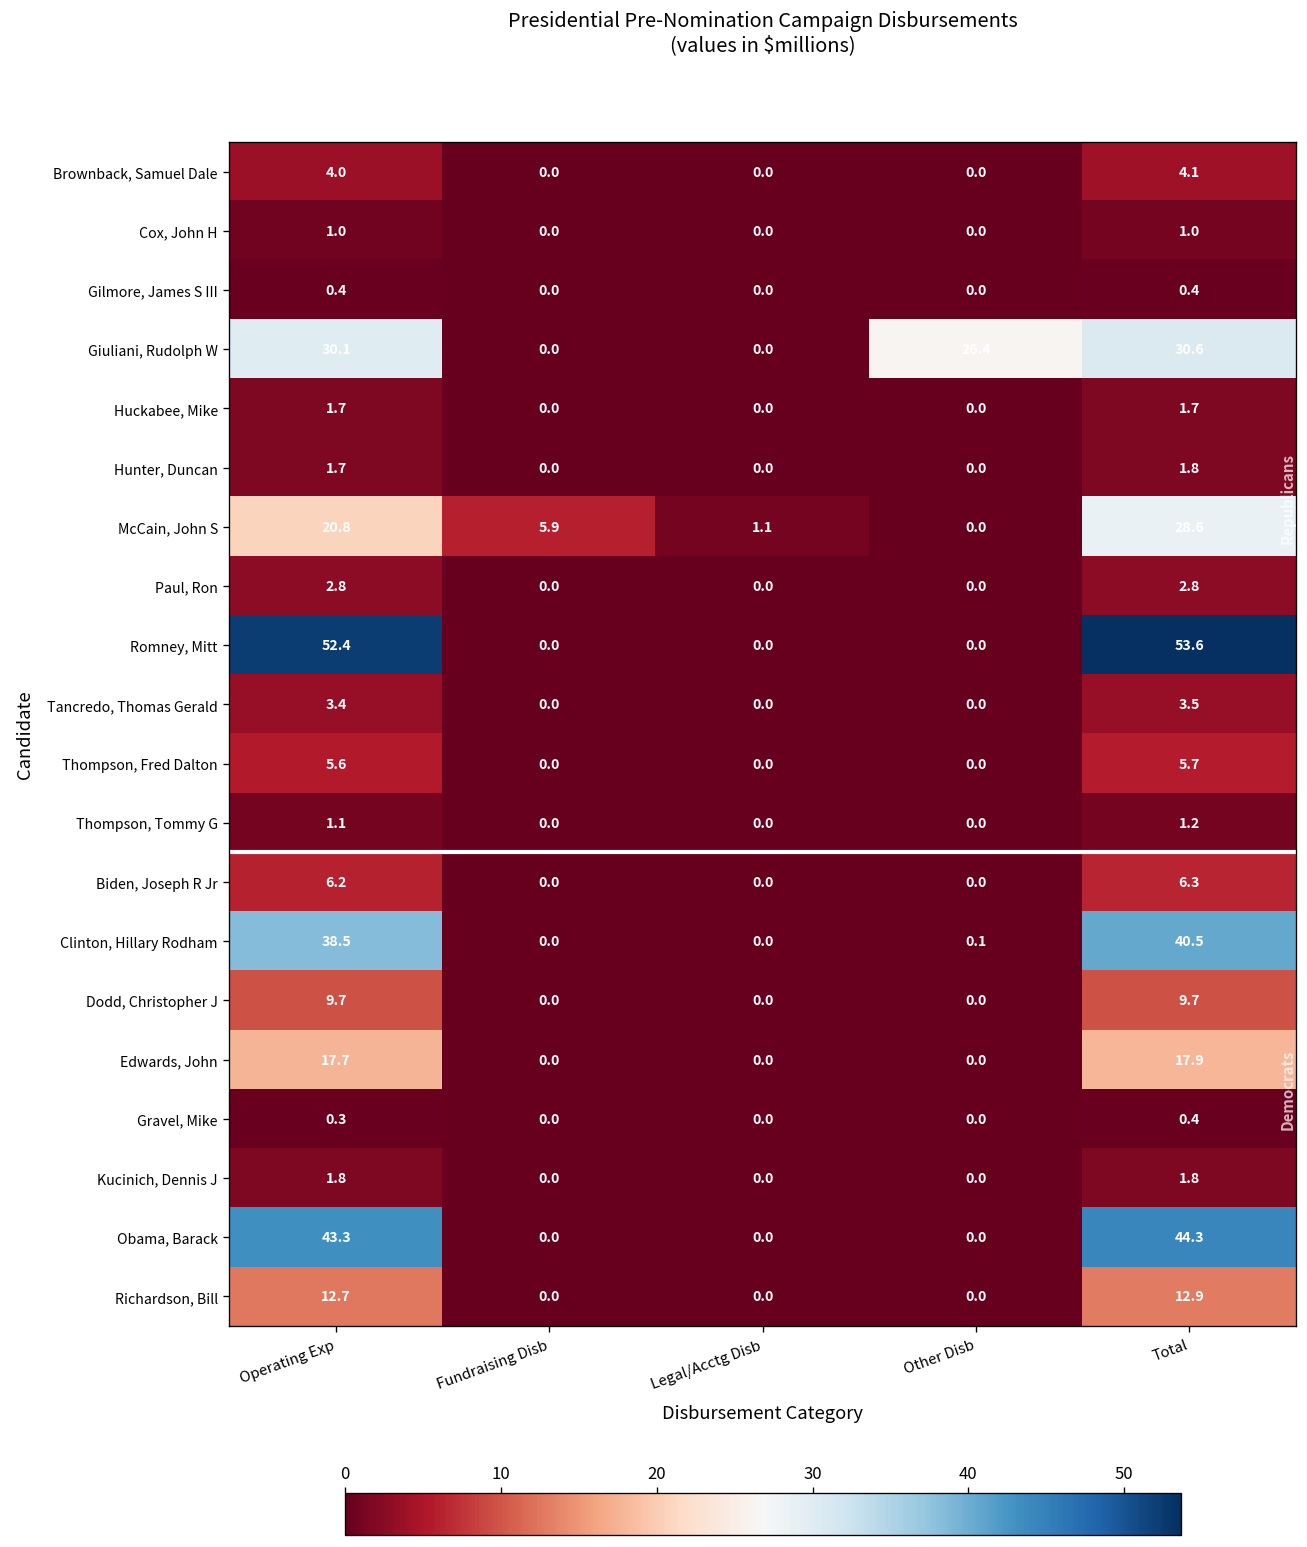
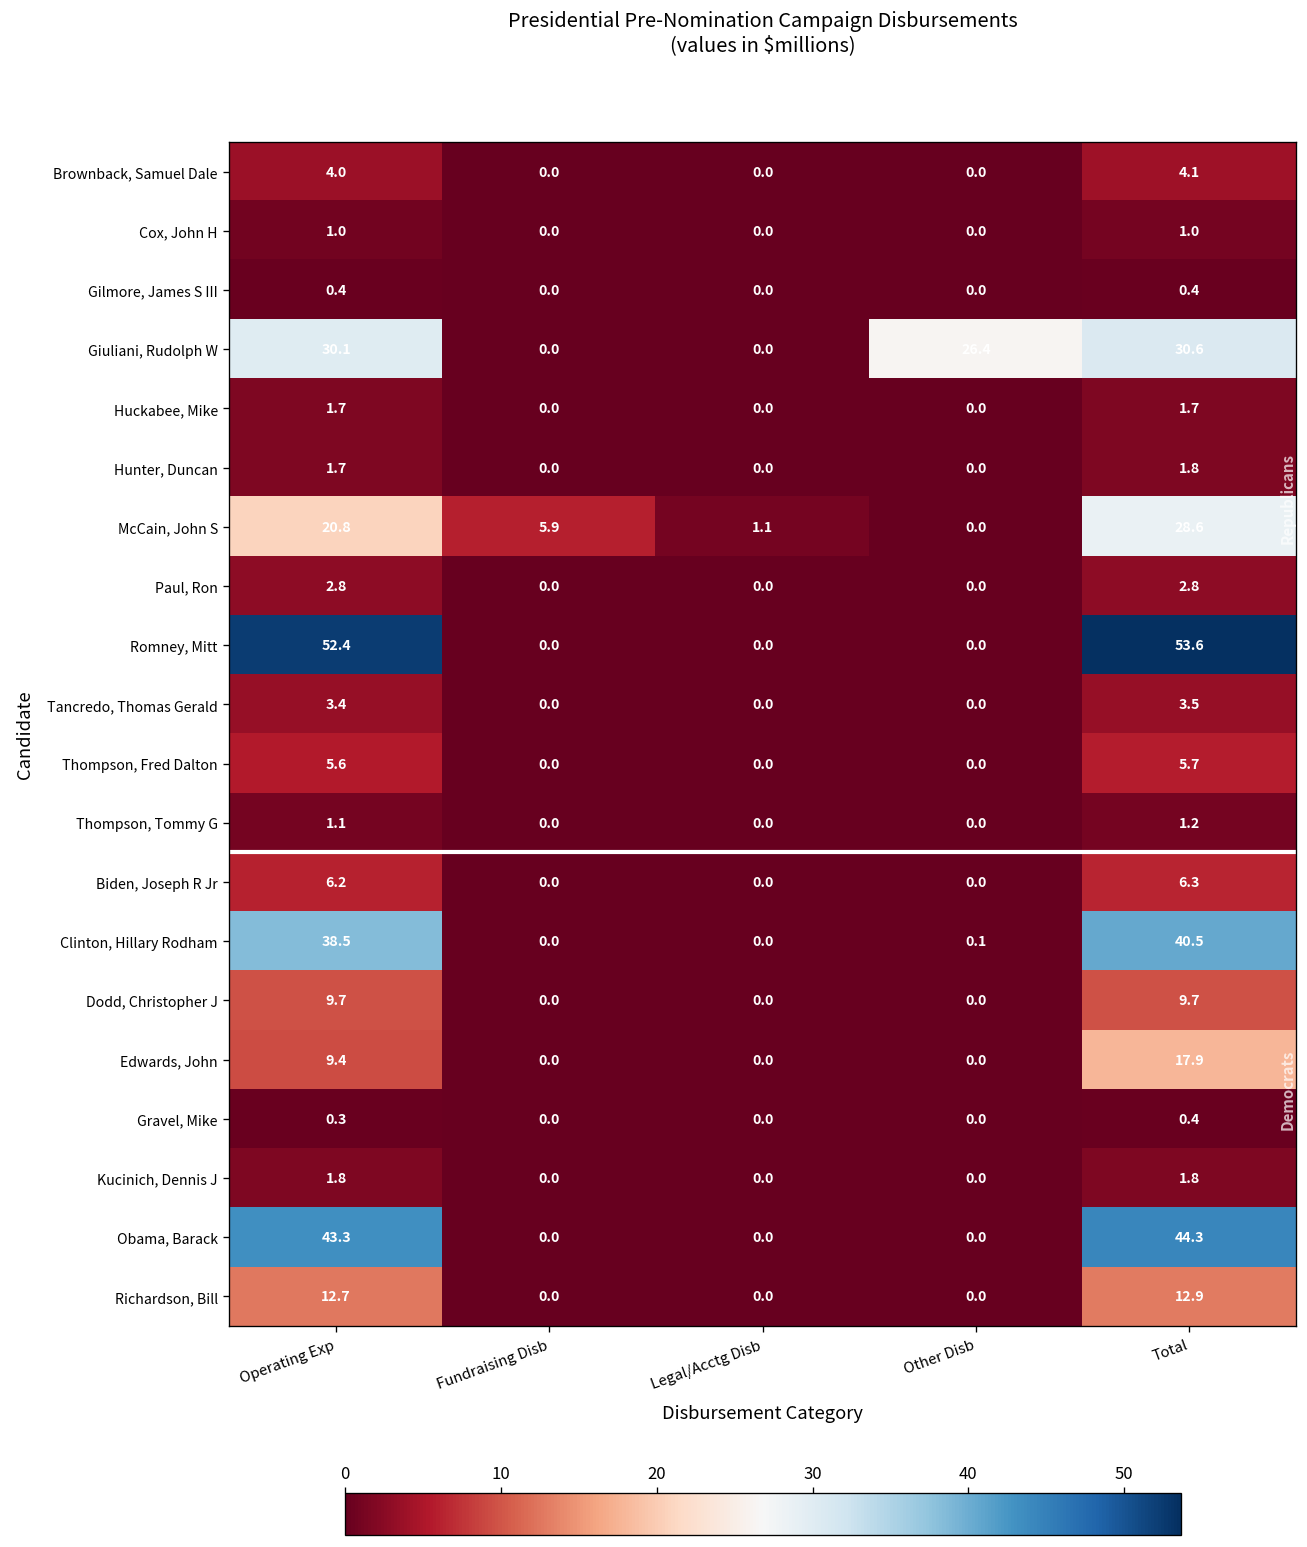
  {
    "Brownback, Samuel Dale": {
      "Operating Exp": 4.0,
      "Fundraising Disb": 0.0,
      "Legal/Acctg Disb": 0.0,
      "Other Disb": 0.0,
      "Total": 4.1
    },
    "Cox, John H": {
      "Operating Exp": 1.0,
      "Fundraising Disb": 0.0,
      "Legal/Acctg Disb": 0.0,
      "Other Disb": 0.0,
      "Total": 1.0
    },
    "Gilmore, James S III": {
      "Operating Exp": 0.4,
      "Fundraising Disb": 0.0,
      "Legal/Acctg Disb": 0.0,
      "Other Disb": 0.0,
      "Total": 0.4
    },
    "Giuliani, Rudolph W": {
      "Fundraising Disb": 0.0,
      "Legal/Acctg Disb": 0.0
    },
    "Huckabee, Mike": {
      "Operating Exp": 1.7,
      "Fundraising Disb": 0.0,
      "Legal/Acctg Disb": 0.0,
      "Other Disb": 0.0,
      "Total": 1.7
    },
    "Hunter, Duncan": {
      "Operating Exp": 1.7,
      "Fundraising Disb": 0.0,
      "Legal/Acctg Disb": 0.0,
      "Other Disb": 0.0,
      "Total": 1.8
    },
    "McCain, John S": {
      "Operating Exp": 20.8,
      "Fundraising Disb": 5.9,
      "Legal/Acctg Disb": 1.1,
      "Other Disb": 0.0
    },
    "Paul, Ron": {
      "Operating Exp": 2.8,
      "Fundraising Disb": 0.0,
      "Legal/Acctg Disb": 0.0,
      "Other Disb": 0.0,
      "Total": 2.8
    },
    "Romney, Mitt": {
      "Operating Exp": 52.4,
      "Fundraising Disb": 0.0,
      "Legal/Acctg Disb": 0.0,
      "Other Disb": 0.0,
      "Total": 53.6
    },
    "Tancredo, Thomas Gerald": {
      "Operating Exp": 3.4,
      "Fundraising Disb": 0.0,
      "Legal/Acctg Disb": 0.0,
      "Other Disb": 0.0,
      "Total": 3.5
    },
    "Thompson, Fred Dalton": {
      "Operating Exp": 5.6,
      "Fundraising Disb": 0.0,
      "Legal/Acctg Disb": 0.0,
      "Other Disb": 0.0,
      "Total": 5.7
    },
    "Thompson, Tommy G": {
      "Operating Exp": 1.1,
      "Fundraising Disb": 0.0,
      "Legal/Acctg Disb": 0.0,
      "Other Disb": 0.0,
      "Total": 1.2
    },
    "Biden, Joseph R Jr": {
      "Operating Exp": 6.2,
      "Fundraising Disb": 0.0,
      "Legal/Acctg Disb": 0.0,
      "Other Disb": 0.0,
      "Total": 6.3
    },
    "Clinton, Hillary Rodham": {
      "Operating Exp": 38.5,
      "Fundraising Disb": 0.0,
      "Legal/Acctg Disb": 0.0,
      "Other Disb": 0.1,
      "Total": 40.5
    },
    "Dodd, Christopher J": {
      "Operating Exp": 9.7,
      "Fundraising Disb": 0.0,
      "Legal/Acctg Disb": 0.0,
      "Other Disb": 0.0,
      "Total": 9.7
    },
    "Edwards, John": {
-     "Operating Exp": 17.7,
+     "Operating Exp": 9.4,
      "Fundraising Disb": 0.0,
      "Legal/Acctg Disb": 0.0,
      "Other Disb": 0.0,
      "Total": 17.9
    },
    "Gravel, Mike": {
      "Operating Exp": 0.3,
      "Fundraising Disb": 0.0,
      "Legal/Acctg Disb": 0.0,
      "Other Disb": 0.0
    },
    "Kucinich, Dennis J": {
      "Operating Exp": 1.8,
      "Fundraising Disb": 0.0,
      "Legal/Acctg Disb": 0.0,
      "Other Disb": 0.0,
      "Total": 1.8
    },
    "Obama, Barack": {
      "Operating Exp": 43.3,
      "Fundraising Disb": 0.0,
      "Legal/Acctg Disb": 0.0,
      "Other Disb": 0.0,
      "Total": 44.3
    },
    "Richardson, Bill": {
      "Operating Exp": 12.7,
      "Fundraising Disb": 0.0,
      "Legal/Acctg Disb": 0.0,
      "Other Disb": 0.0,
      "Total": 12.9
    }
  }
